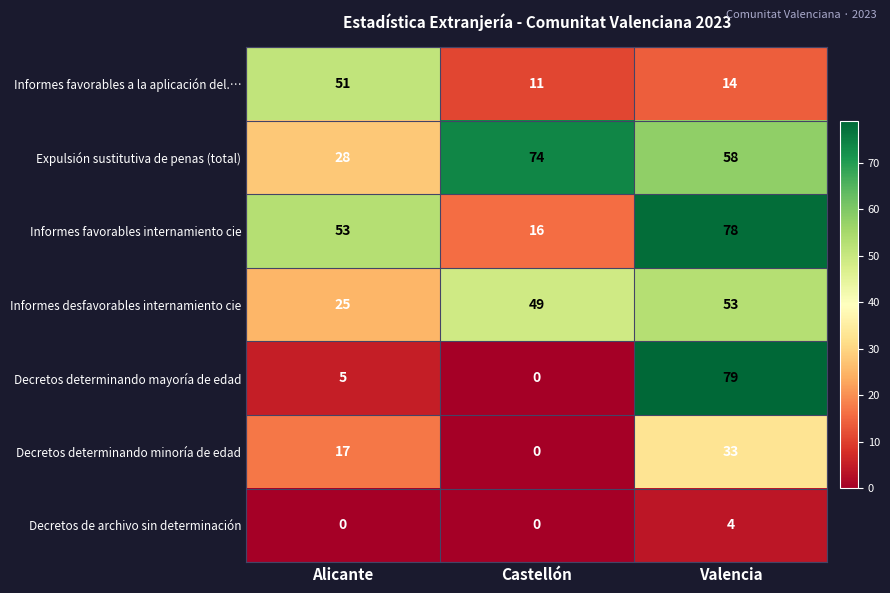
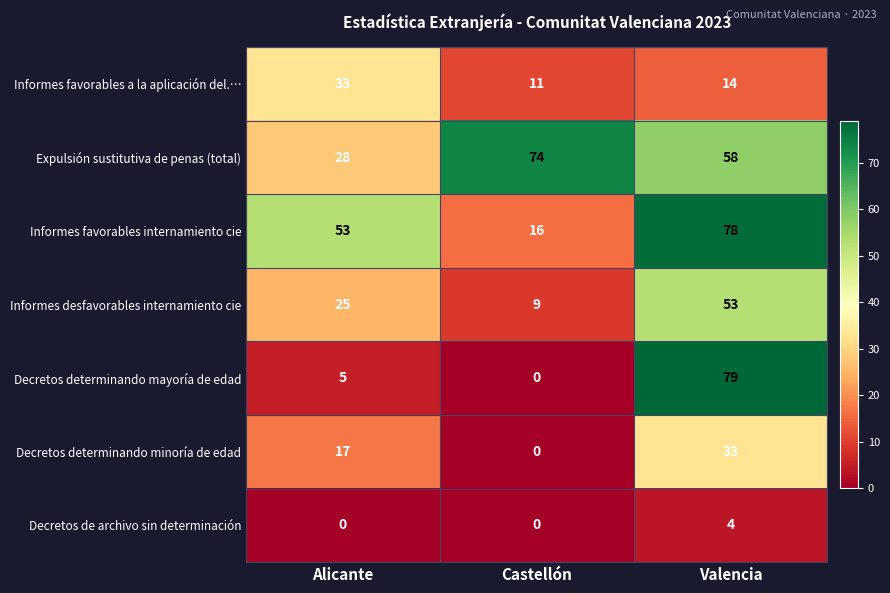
  {
    "Informes favorables a la aplicación del.…": {
-     "Alicante": 51,
+     "Alicante": 33,
      "Castellón": 11,
      "Valencia": 14
    },
    "Expulsión sustitutiva de penas (total)": {
      "Alicante": 28,
      "Castellón": 74,
      "Valencia": 58
    },
    "Informes favorables internamiento cie": {
      "Alicante": 53,
      "Castellón": 16,
      "Valencia": 78
    },
    "Informes desfavorables internamiento cie": {
      "Alicante": 25,
-     "Castellón": 49,
+     "Castellón": 9,
      "Valencia": 53
    },
    "Decretos determinando mayoría de edad": {
      "Alicante": 5,
      "Castellón": 0,
      "Valencia": 79
    },
    "Decretos determinando minoría de edad": {
      "Alicante": 17,
      "Castellón": 0,
      "Valencia": 33
    },
    "Decretos de archivo sin determinación": {
      "Alicante": 0,
      "Castellón": 0,
      "Valencia": 4
    }
  }
